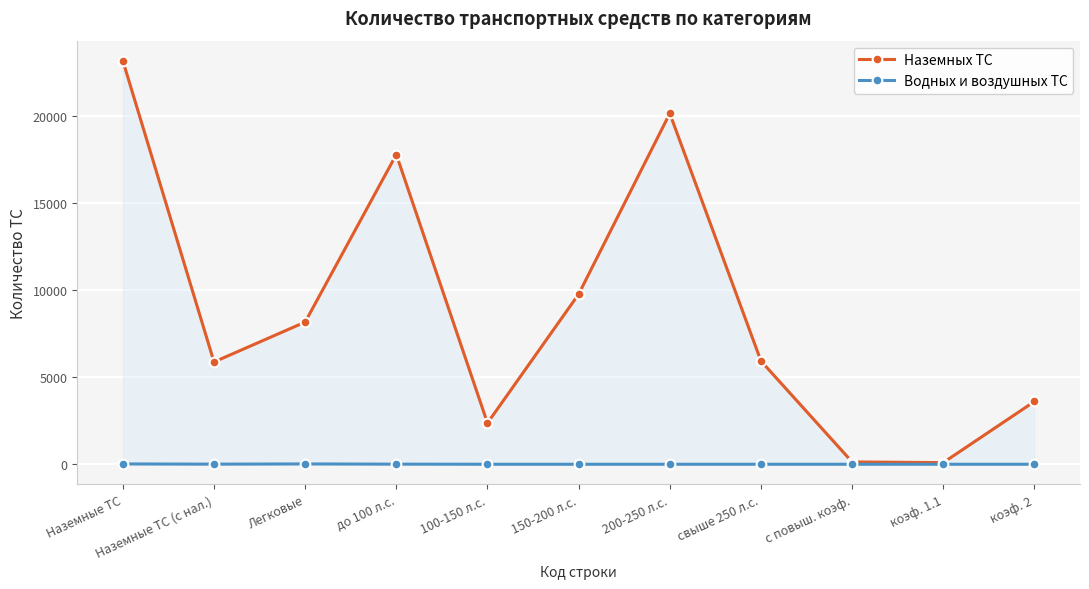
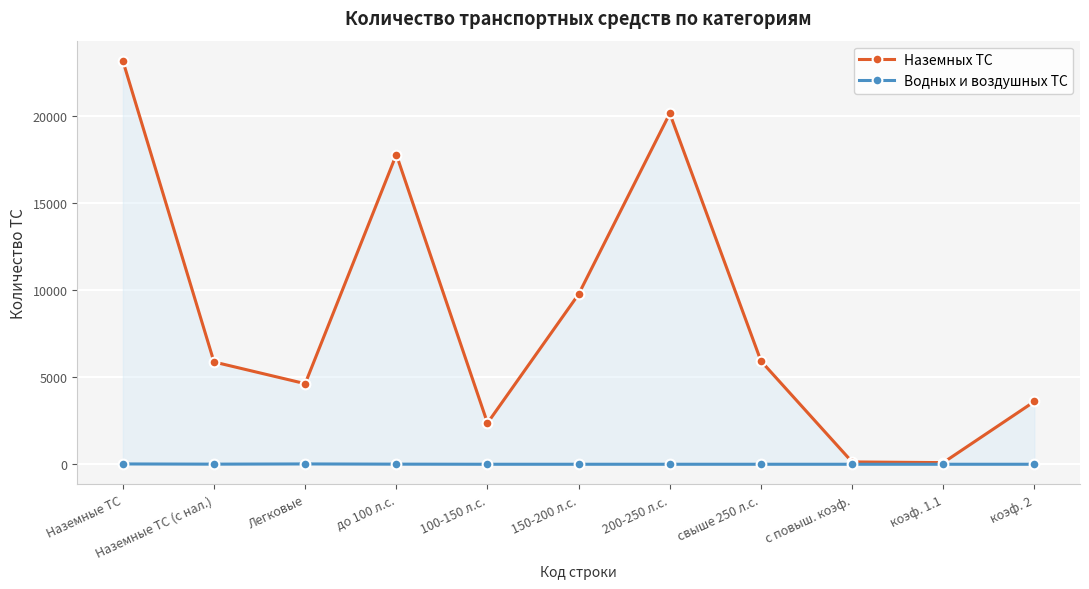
  {
    "Наземных ТС": {
      "Наземные ТС": 23200,
      "Наземные ТС (с нал.)": 5900,
-     "Легковые": 8200,
+     "Легковые": 4600,
      "до 100 л.с.": 17800,
      "100-150 л.с.": 2400,
      "150-200 л.с.": 9800,
      "200-250 л.с.": 20100,
      "свыше 250 л.с.": 5900,
      "коэф. 2": 3600
    },
    "Водных и воздушных ТС": {
      "Наземные ТС": 0,
      "Наземные ТС (с нал.)": 0,
      "Легковые": 0,
      "до 100 л.с.": 0,
      "100-150 л.с.": 0,
      "150-200 л.с.": 0,
      "200-250 л.с.": 0,
      "свыше 250 л.с.": 0,
      "коэф. 2": 0
    }
  }
